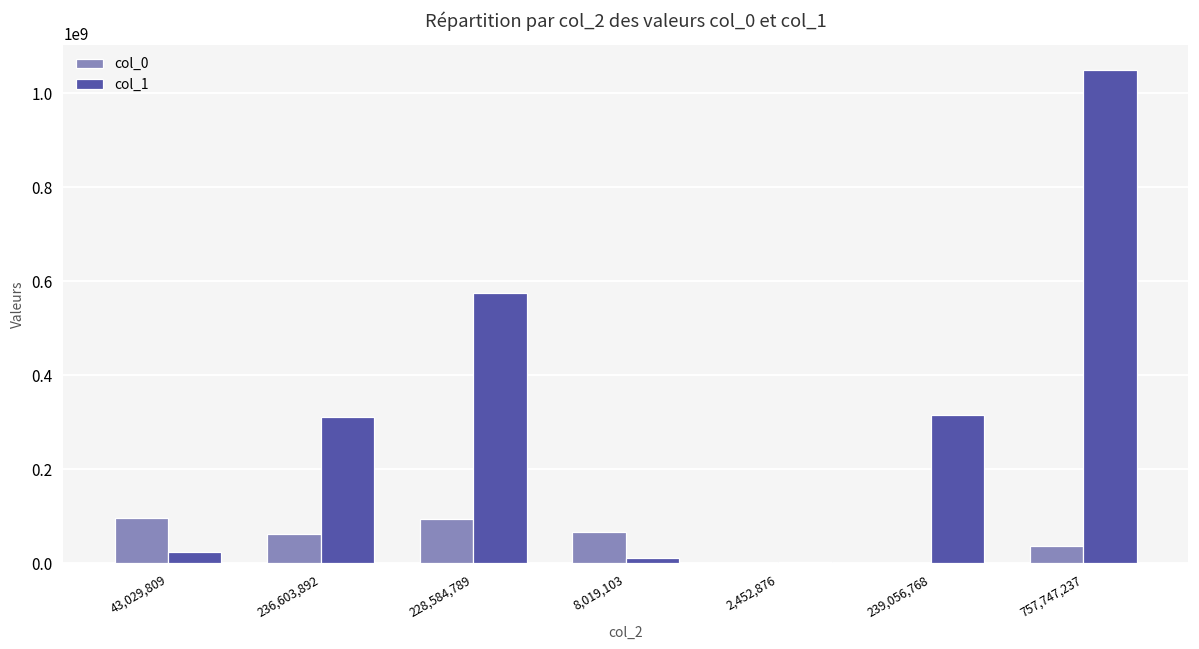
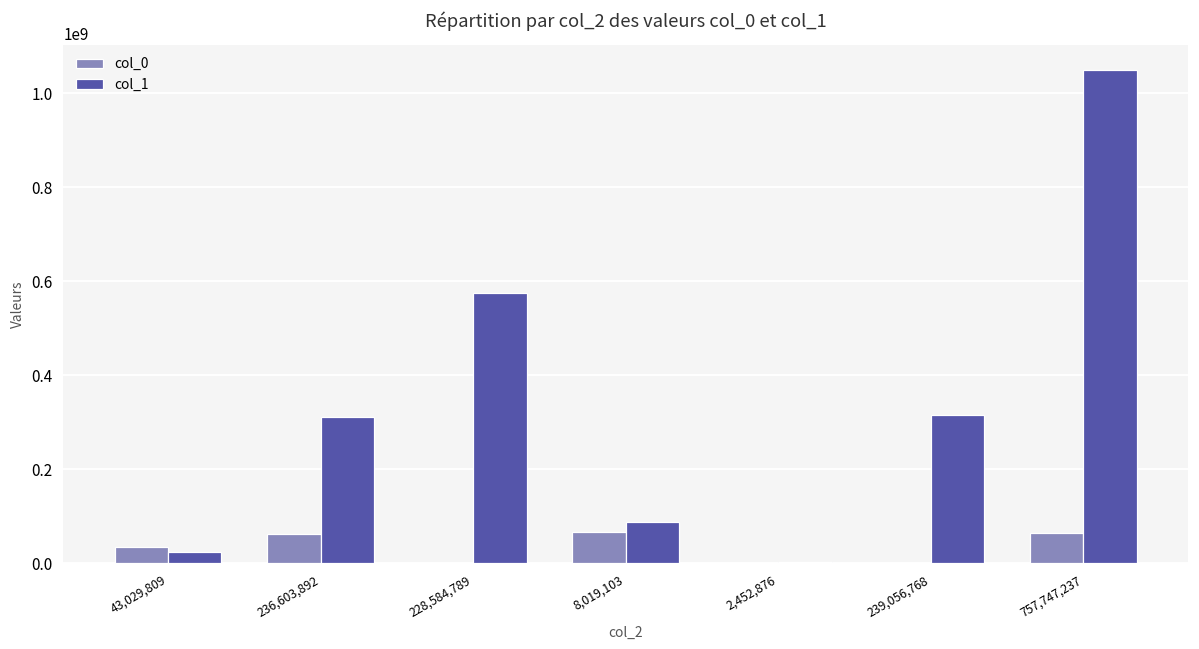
  {
    "col_0": {
-     "43,029,809": 100000000,
+     "43,029,809": 30000000,
      "236,603,892": 60000000,
-     "228,584,789": 90000000,
+     "228,584,789": 0,
      "8,019,103": 70000000,
-     "757,747,237": 40000000
+     "757,747,237": 60000000
    },
    "col_1": {
      "43,029,809": 20000000,
      "236,603,892": 310000000,
      "228,584,789": 570000000,
-     "8,019,103": 10000000,
+     "8,019,103": 90000000,
      "239,056,768": 310000000,
      "757,747,237": 1050000000
    }
  }
